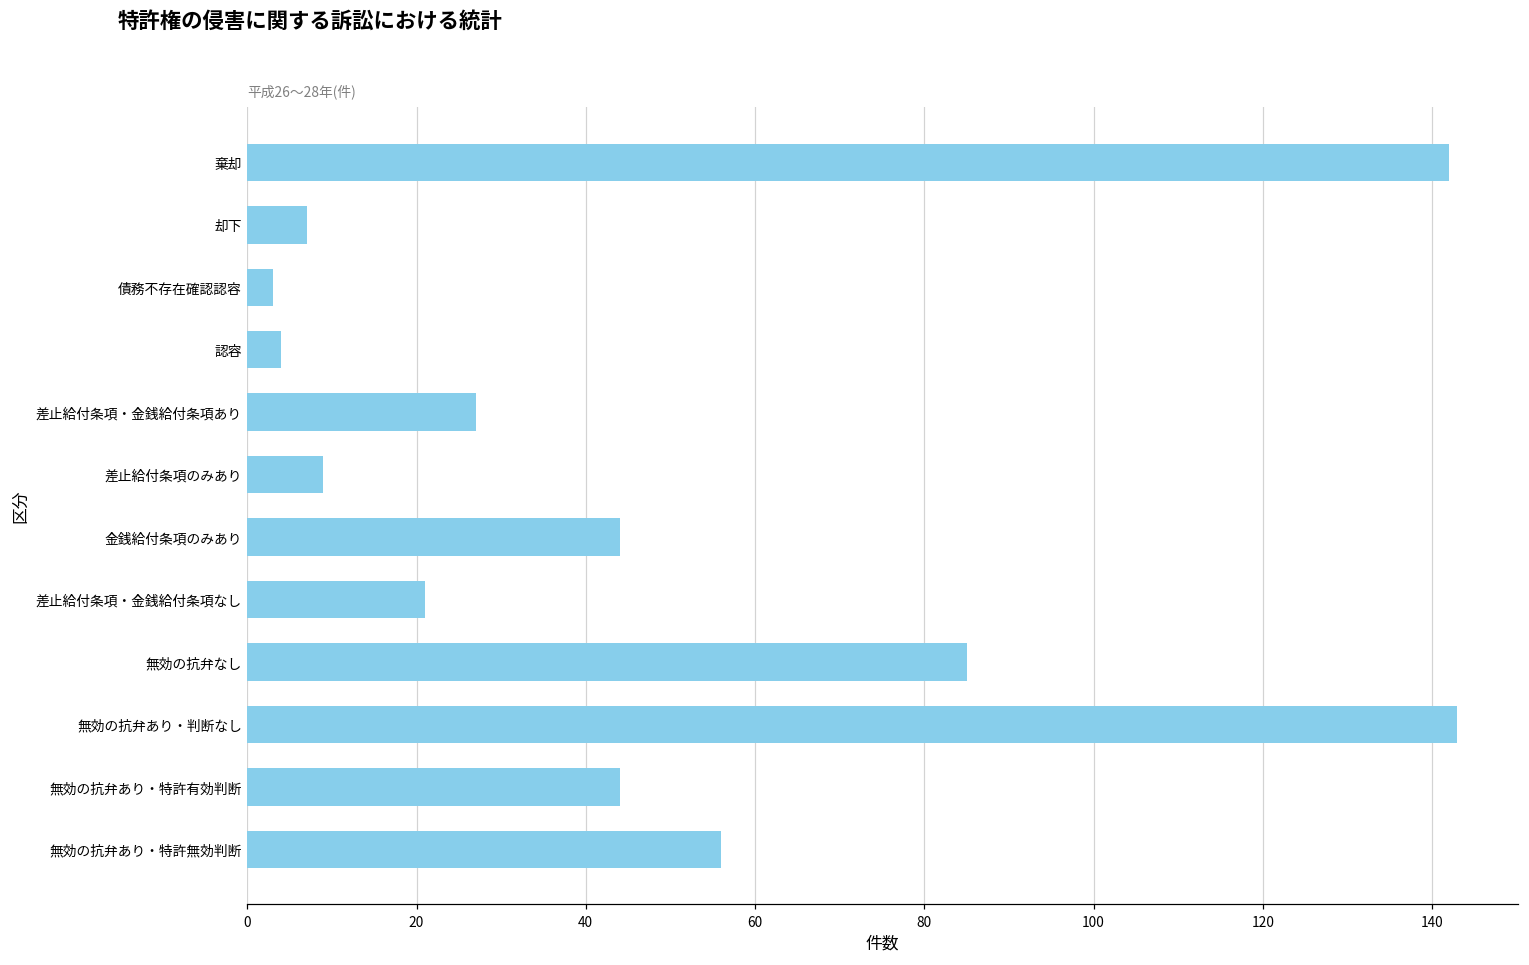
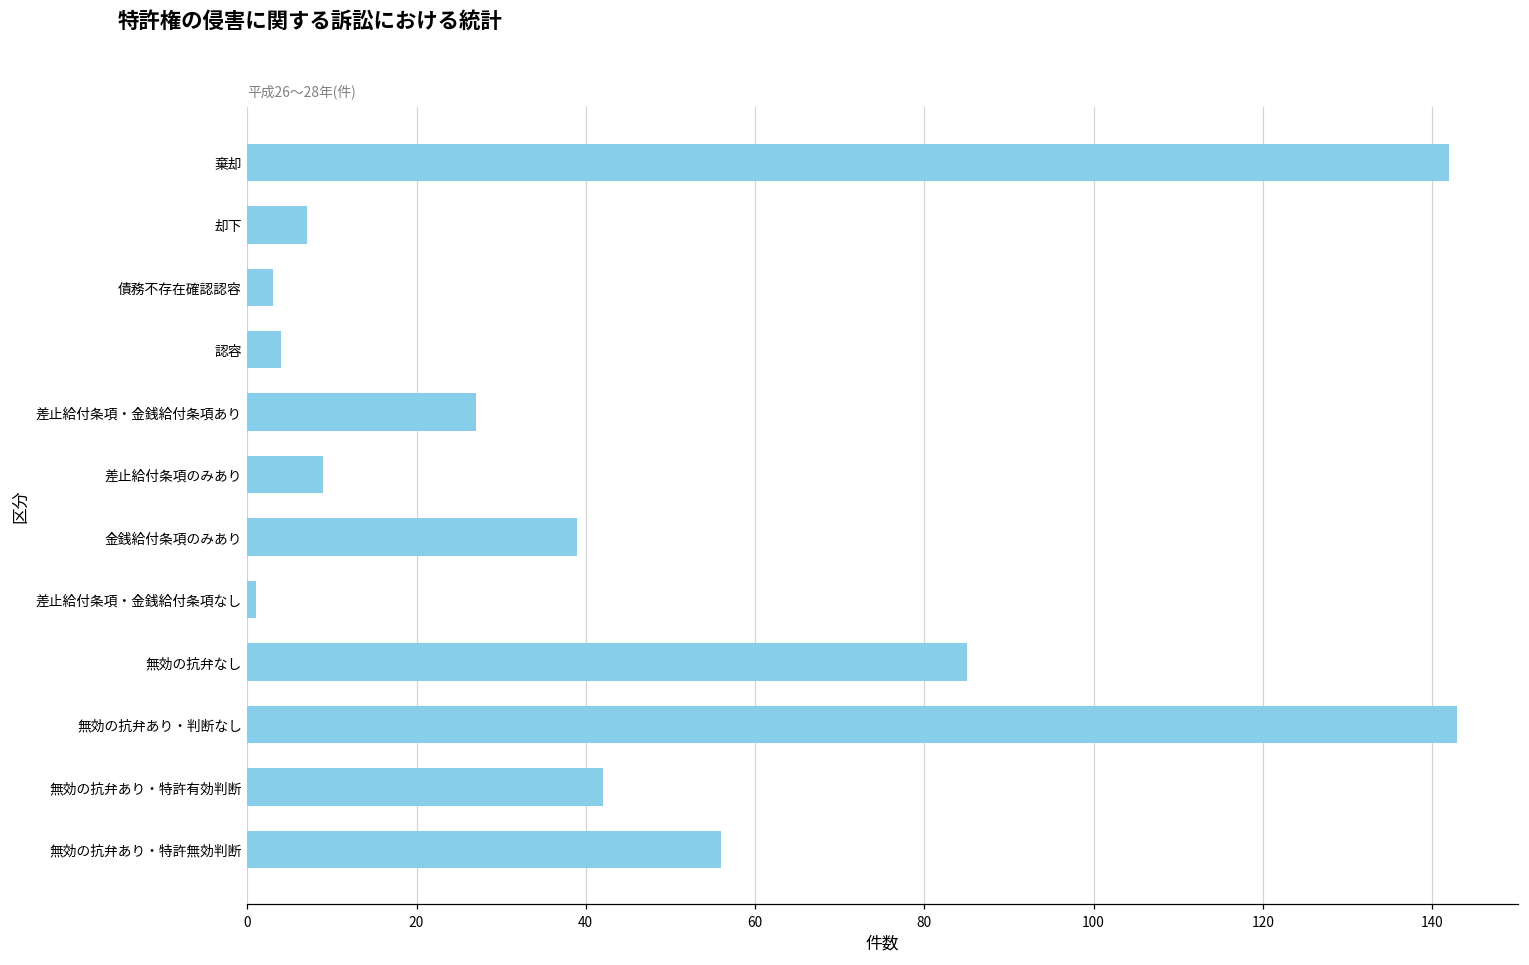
  {
    "棄却": 142,
    "却下": 7,
    "債務不存在確認認容": 3,
    "認容": 4,
    "差止給付条項・金銭給付条項あり": 27,
    "差止給付条項のみあり": 9,
-   "金銭給付条項のみあり": 44,
-   "差止給付条項・金銭給付条項なし": 21,
+   "金銭給付条項のみあり": 39,
+   "差止給付条項・金銭給付条項なし": 1,
    "無効の抗弁なし": 85,
    "無効の抗弁あり・判断なし": 143,
-   "無効の抗弁あり・特許有効判断": 44,
+   "無効の抗弁あり・特許有効判断": 42,
    "無効の抗弁あり・特許無効判断": 56
  }
